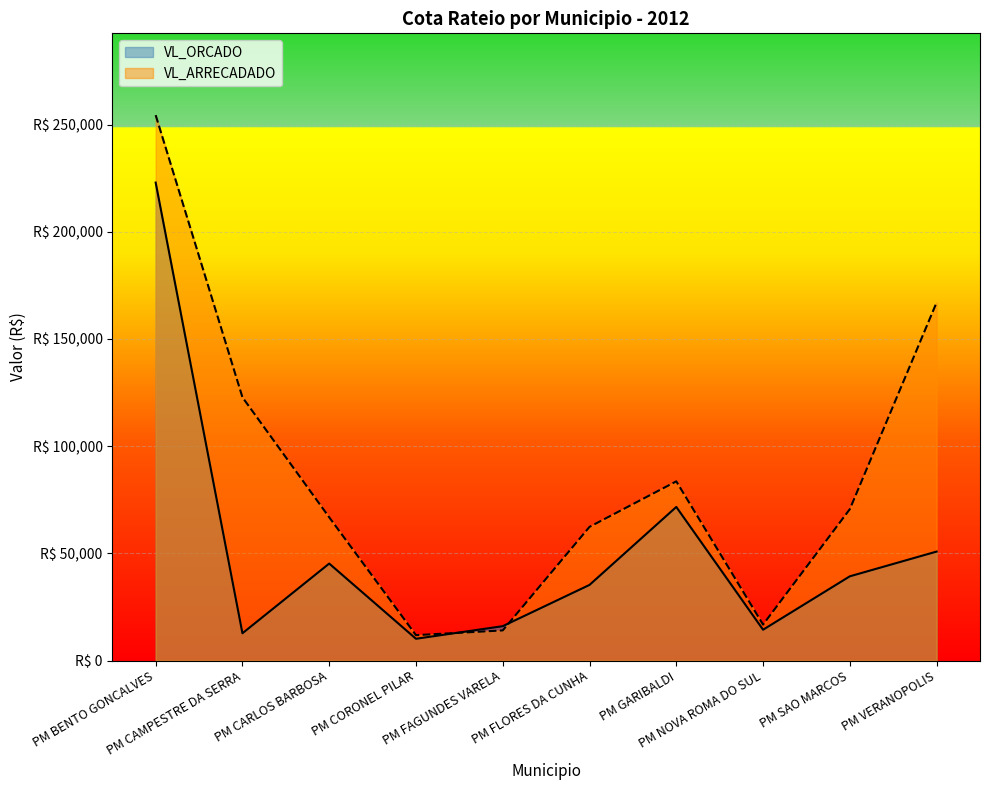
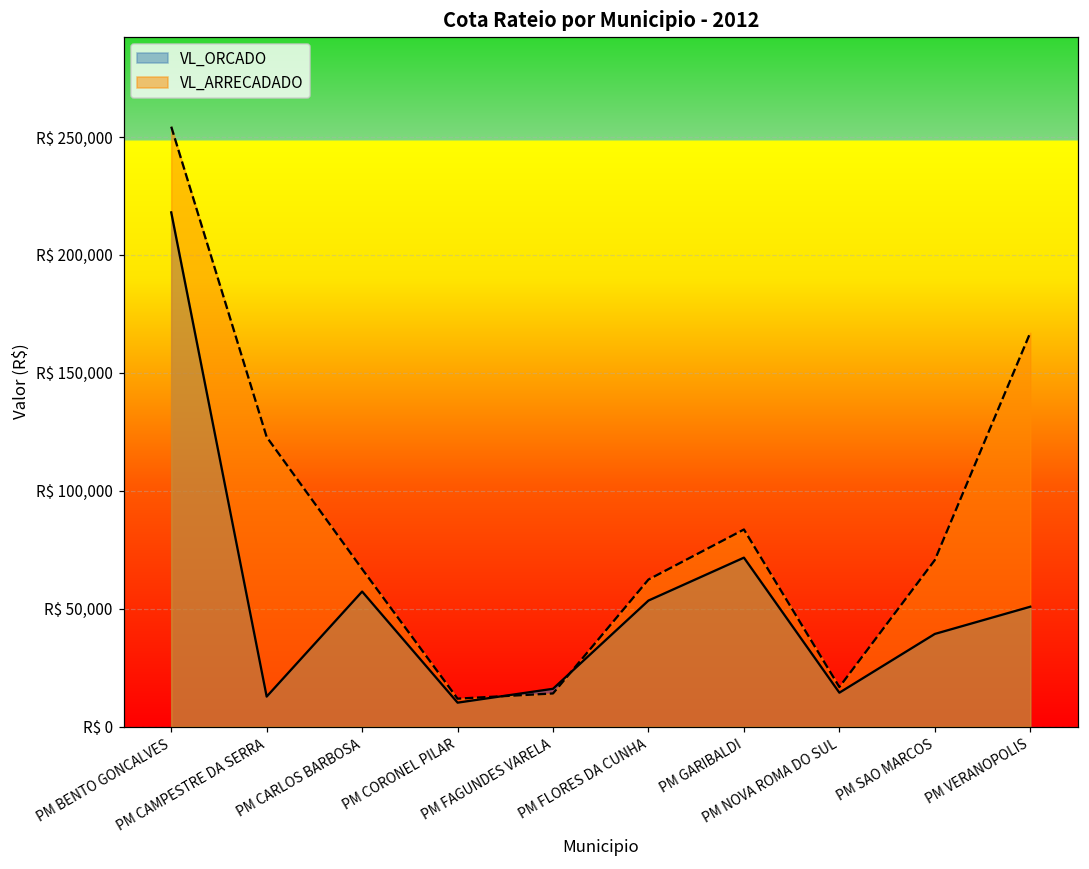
  {
    "VL_ORCADO": {
-     "PM BENTO GONCALVES": "R$ 223,000",
+     "PM BENTO GONCALVES": "R$ 218,000",
      "PM CAMPESTRE DA SERRA": "R$ 13,000",
-     "PM CARLOS BARBOSA": "R$ 45,000",
+     "PM CARLOS BARBOSA": "R$ 57,000",
      "PM CORONEL PILAR": "R$ 10,000",
      "PM FAGUNDES VARELA": "R$ 16,000",
-     "PM FLORES DA CUNHA": "R$ 35,000",
+     "PM FLORES DA CUNHA": "R$ 53,000",
      "PM GARIBALDI": "R$ 72,000",
      "PM NOVA ROMA DO SUL": "R$ 14,000",
      "PM SAO MARCOS": "R$ 39,000",
      "PM VERANOPOLIS": "R$ 51,000"
    },
    "VL_ARRECADADO": {
      "PM BENTO GONCALVES": "R$ 254,000",
      "PM CAMPESTRE DA SERRA": "R$ 123,000",
      "PM CARLOS BARBOSA": "R$ 67,000",
      "PM CORONEL PILAR": "R$ 12,000",
      "PM FAGUNDES VARELA": "R$ 14,000",
      "PM FLORES DA CUNHA": "R$ 62,000",
      "PM GARIBALDI": "R$ 84,000",
      "PM NOVA ROMA DO SUL": "R$ 17,000",
      "PM SAO MARCOS": "R$ 71,000",
      "PM VERANOPOLIS": "R$ 167,000"
    }
  }
